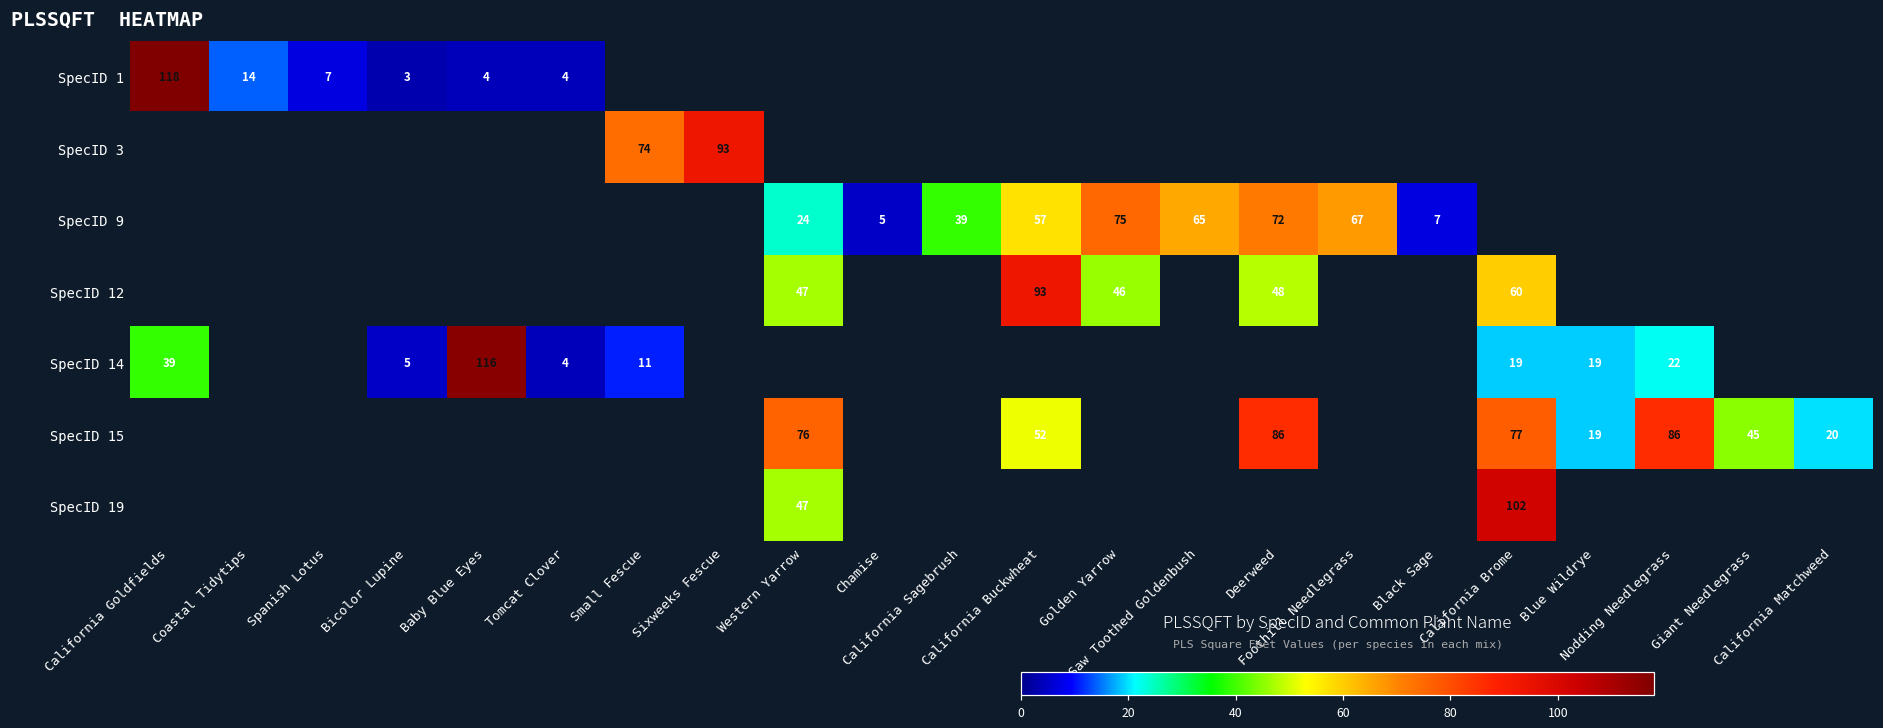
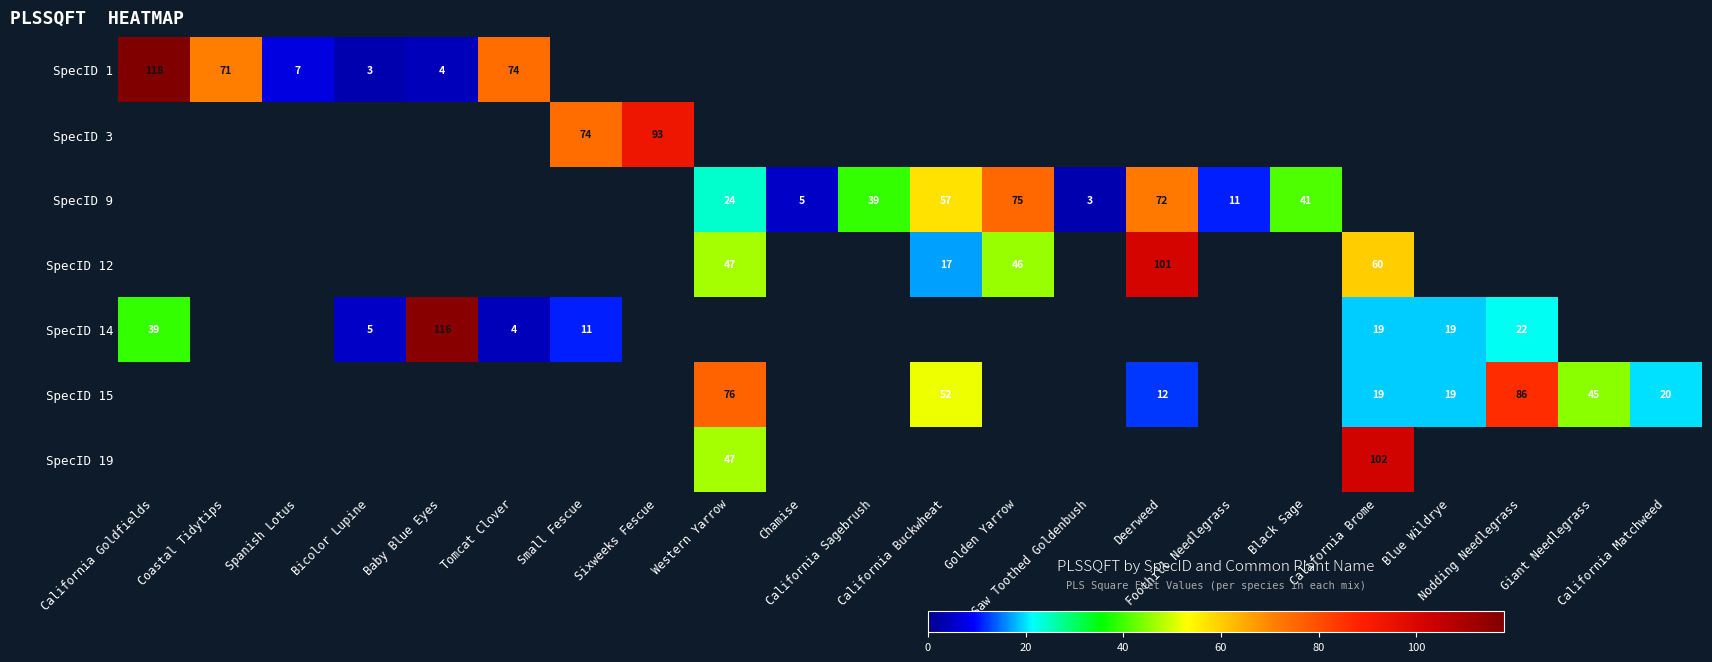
  {
    "SpecID 1": {
      "California Goldfields": 118,
-     "Coastal Tidytips": 14,
+     "Coastal Tidytips": 71,
      "Spanish Lotus": 7,
      "Bicolor Lupine": 3,
      "Baby Blue Eyes": 4,
-     "Tomcat Clover": 4
+     "Tomcat Clover": 74
    },
    "SpecID 3": {
      "Small Fescue": 74,
      "Sixweeks Fescue": 93
    },
    "SpecID 9": {
      "Western Yarrow": 24,
      "Chamise": 5,
      "California Sagebrush": 39,
      "California Buckwheat": 57,
      "Golden Yarrow": 75,
-     "Saw Toothed Goldenbush": 65,
+     "Saw Toothed Goldenbush": 3,
      "Deerweed": 72,
-     "Foothill Needlegrass": 67,
-     "Black Sage": 7
+     "Foothill Needlegrass": 11,
+     "Black Sage": 41
    },
    "SpecID 12": {
      "Western Yarrow": 47,
-     "California Buckwheat": 93,
+     "California Buckwheat": 17,
      "Golden Yarrow": 46,
-     "Deerweed": 48,
+     "Deerweed": 101,
      "California Brome": 60
    },
    "SpecID 14": {
      "California Goldfields": 39,
      "Bicolor Lupine": 5,
      "Baby Blue Eyes": 116,
      "Tomcat Clover": 4,
      "Small Fescue": 11,
      "California Brome": 19,
      "Blue Wildrye": 19,
      "Nodding Needlegrass": 22
    },
    "SpecID 15": {
      "Western Yarrow": 76,
      "California Buckwheat": 52,
-     "Deerweed": 86,
-     "California Brome": 77,
+     "Deerweed": 12,
+     "California Brome": 19,
      "Blue Wildrye": 19,
      "Nodding Needlegrass": 86,
      "Giant Needlegrass": 45,
      "California Matchweed": 20
    },
    "SpecID 19": {
      "Western Yarrow": 47,
      "California Brome": 102
    }
  }
